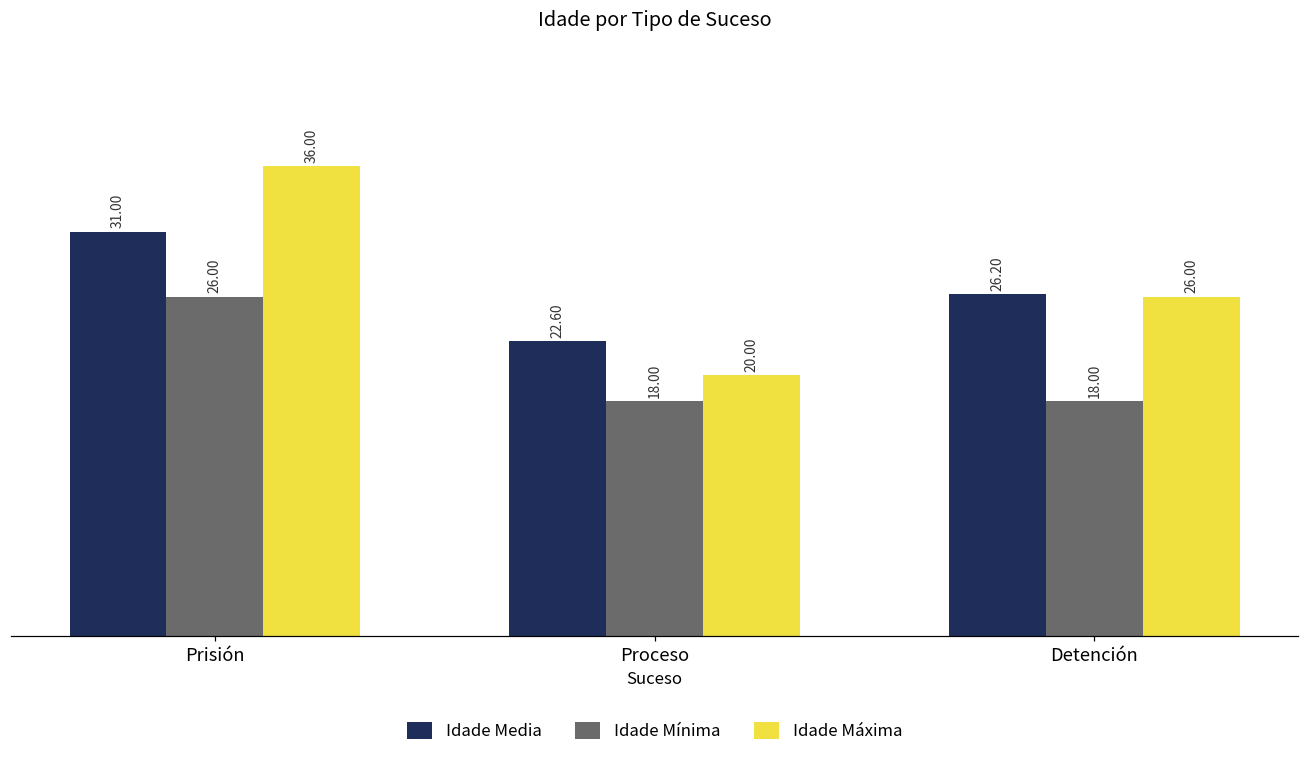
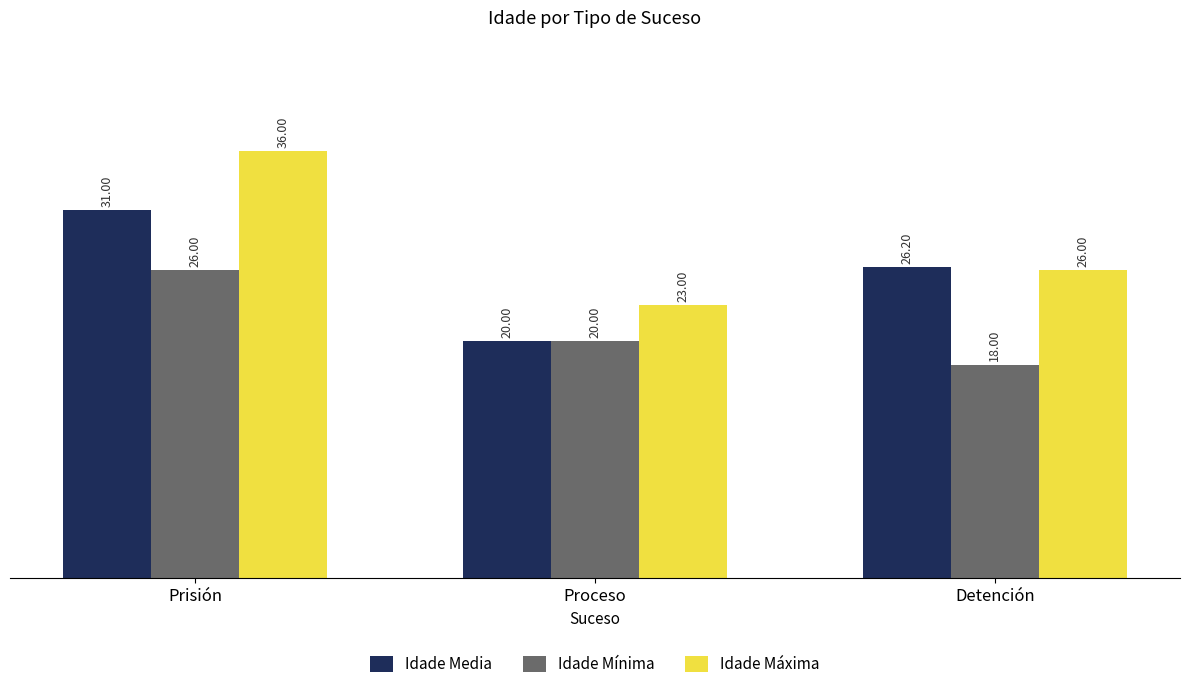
  {
    "Idade Media": {
      "Prisión": 31.00,
-     "Proceso": 22.60,
+     "Proceso": 20.00,
      "Detención": 26.20
    },
    "Idade Mínima": {
      "Prisión": 26.00,
-     "Proceso": 18.00,
+     "Proceso": 20.00,
      "Detención": 18.00
    },
    "Idade Máxima": {
      "Prisión": 36.00,
-     "Proceso": 20.00,
+     "Proceso": 23.00,
      "Detención": 26.00
    }
  }
